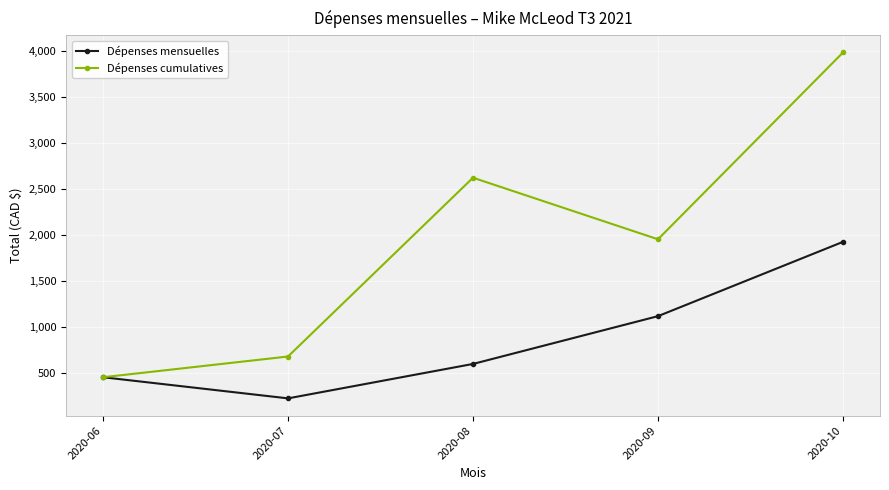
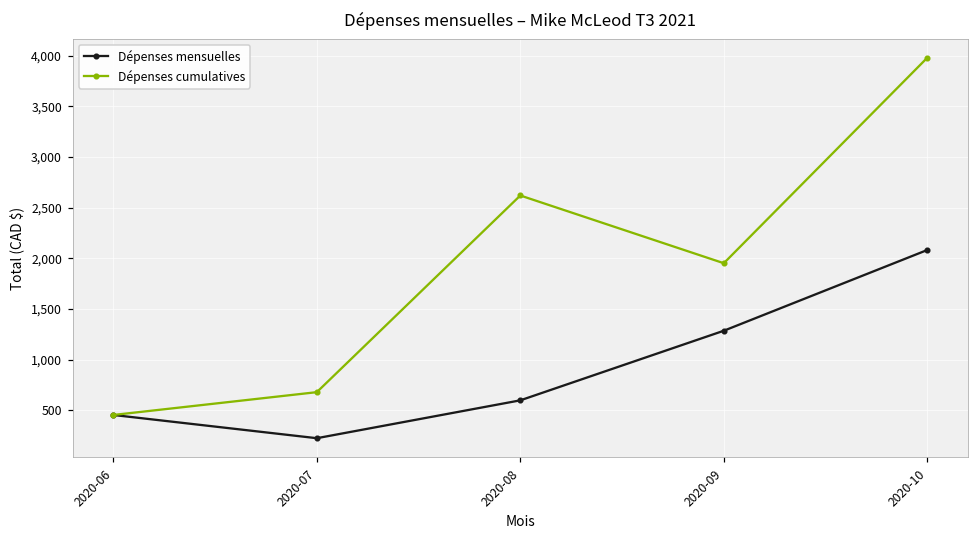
  {
    "Dépenses mensuelles": {
      "2020-07": "200",
      "2020-08": "600",
-     "2020-09": "1,100",
-     "2020-10": "1,900"
+     "2020-09": "1,300",
+     "2020-10": "2,100"
    },
    "Dépenses cumulatives": {
      "2020-07": "700",
      "2020-08": "2,600",
      "2020-09": "2,000",
      "2020-10": "4,000"
    }
  }
